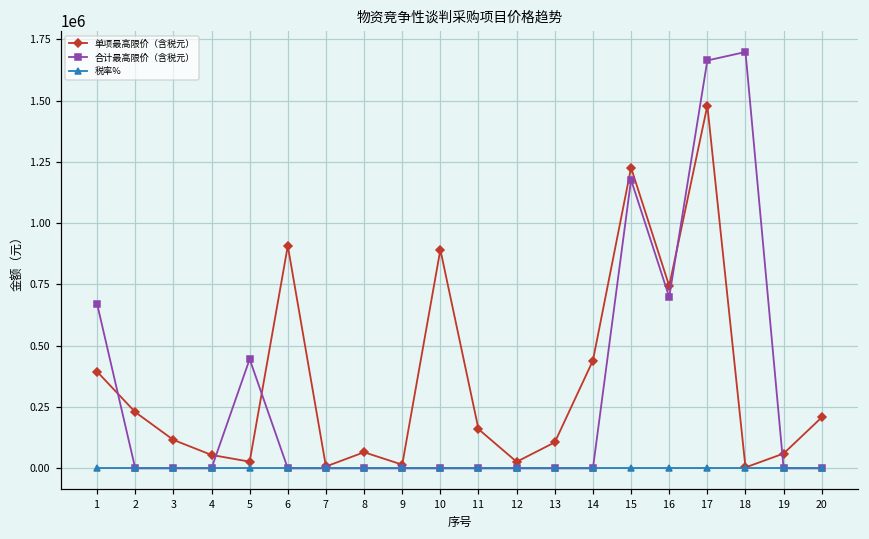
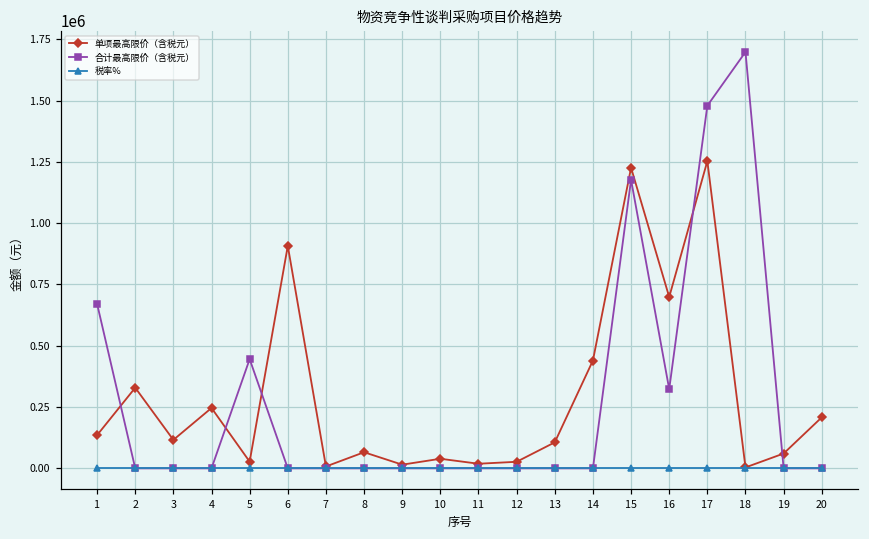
  {
    "单项最高限价（含税元）": {
-     "1": 390000,
-     "2": 230000,
+     "1": 140000,
+     "2": 330000,
      "3": 120000,
-     "4": 50000,
+     "4": 250000,
      "5": 30000,
      "6": 910000,
      "8": 70000,
      "9": 20000,
-     "10": 890000,
-     "11": 160000,
+     "10": 40000,
+     "11": 20000,
      "12": 30000,
      "13": 110000,
      "14": 440000,
      "15": 1230000,
-     "16": 740000,
-     "17": 1480000,
+     "16": 700000,
+     "17": 1250000,
      "19": 60000,
      "20": 210000
    },
    "合计最高限价（含税元）": {
      "1": 670000,
      "5": 450000,
      "15": 1180000,
-     "16": 700000,
-     "17": 1660000,
+     "16": 320000,
+     "17": 1480000,
      "18": 1700000
    },
    "税率%": {
      "1": 0,
      "5": 0,
      "15": 0,
      "16": 0,
      "17": 0
    }
  }
